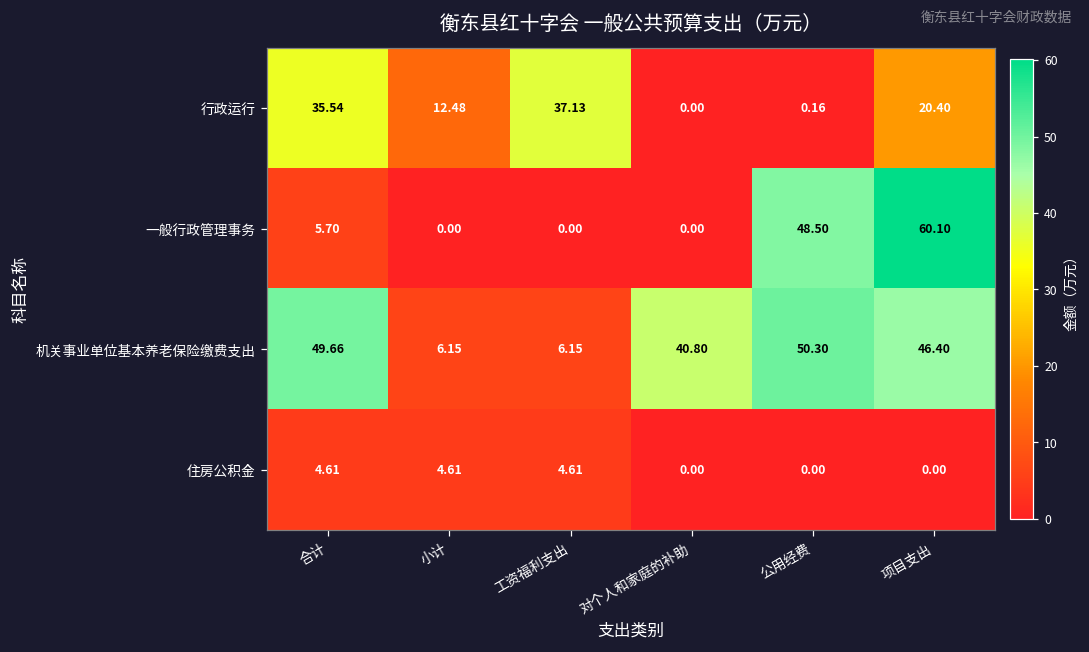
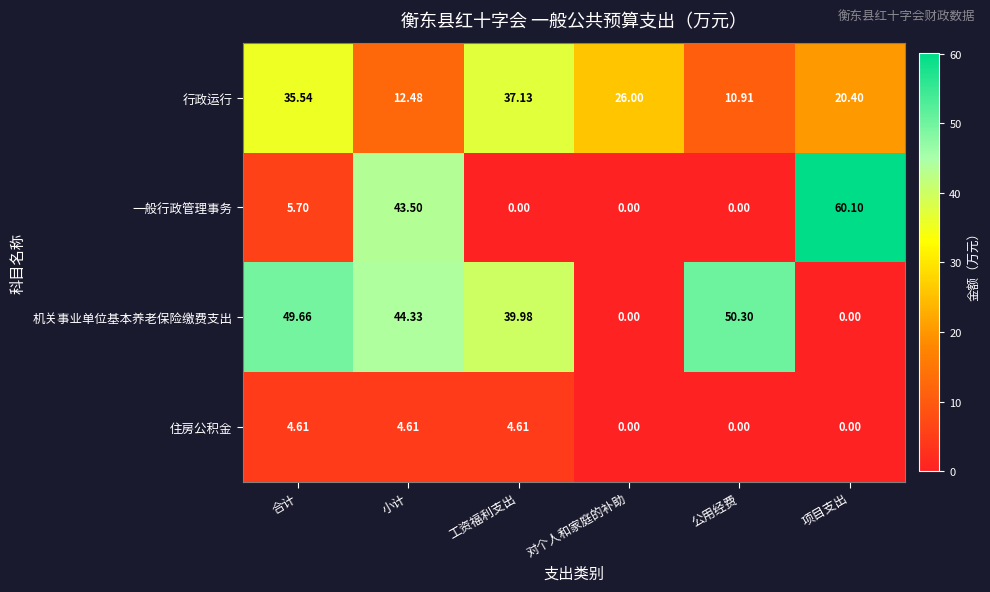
  {
    "行政运行": {
      "合计": 35.54,
      "小计": 12.48,
      "工资福利支出": 37.13,
-     "对个人和家庭的补助": 0.00,
-     "公用经费": 0.16,
+     "对个人和家庭的补助": 26.00,
+     "公用经费": 10.91,
      "项目支出": 20.40
    },
    "一般行政管理事务": {
      "合计": 5.70,
-     "小计": 0.00,
+     "小计": 43.50,
      "工资福利支出": 0.00,
      "对个人和家庭的补助": 0.00,
-     "公用经费": 48.50,
+     "公用经费": 0.00,
      "项目支出": 60.10
    },
    "机关事业单位基本养老保险缴费支出": {
      "合计": 49.66,
-     "小计": 6.15,
-     "工资福利支出": 6.15,
-     "对个人和家庭的补助": 40.80,
+     "小计": 44.33,
+     "工资福利支出": 39.98,
+     "对个人和家庭的补助": 0.00,
      "公用经费": 50.30,
-     "项目支出": 46.40
+     "项目支出": 0.00
    },
    "住房公积金": {
      "合计": 4.61,
      "小计": 4.61,
      "工资福利支出": 4.61,
      "对个人和家庭的补助": 0.00,
      "公用经费": 0.00,
      "项目支出": 0.00
    }
  }
